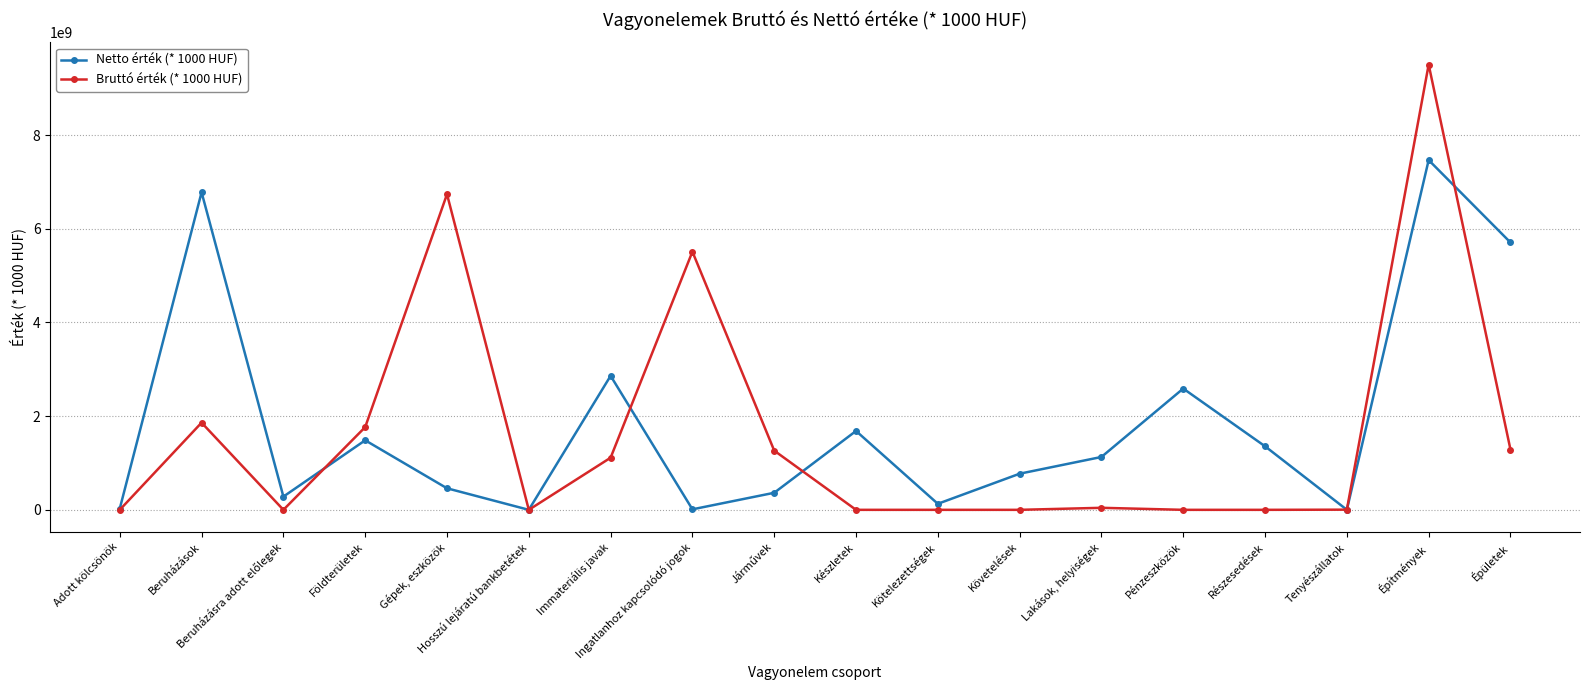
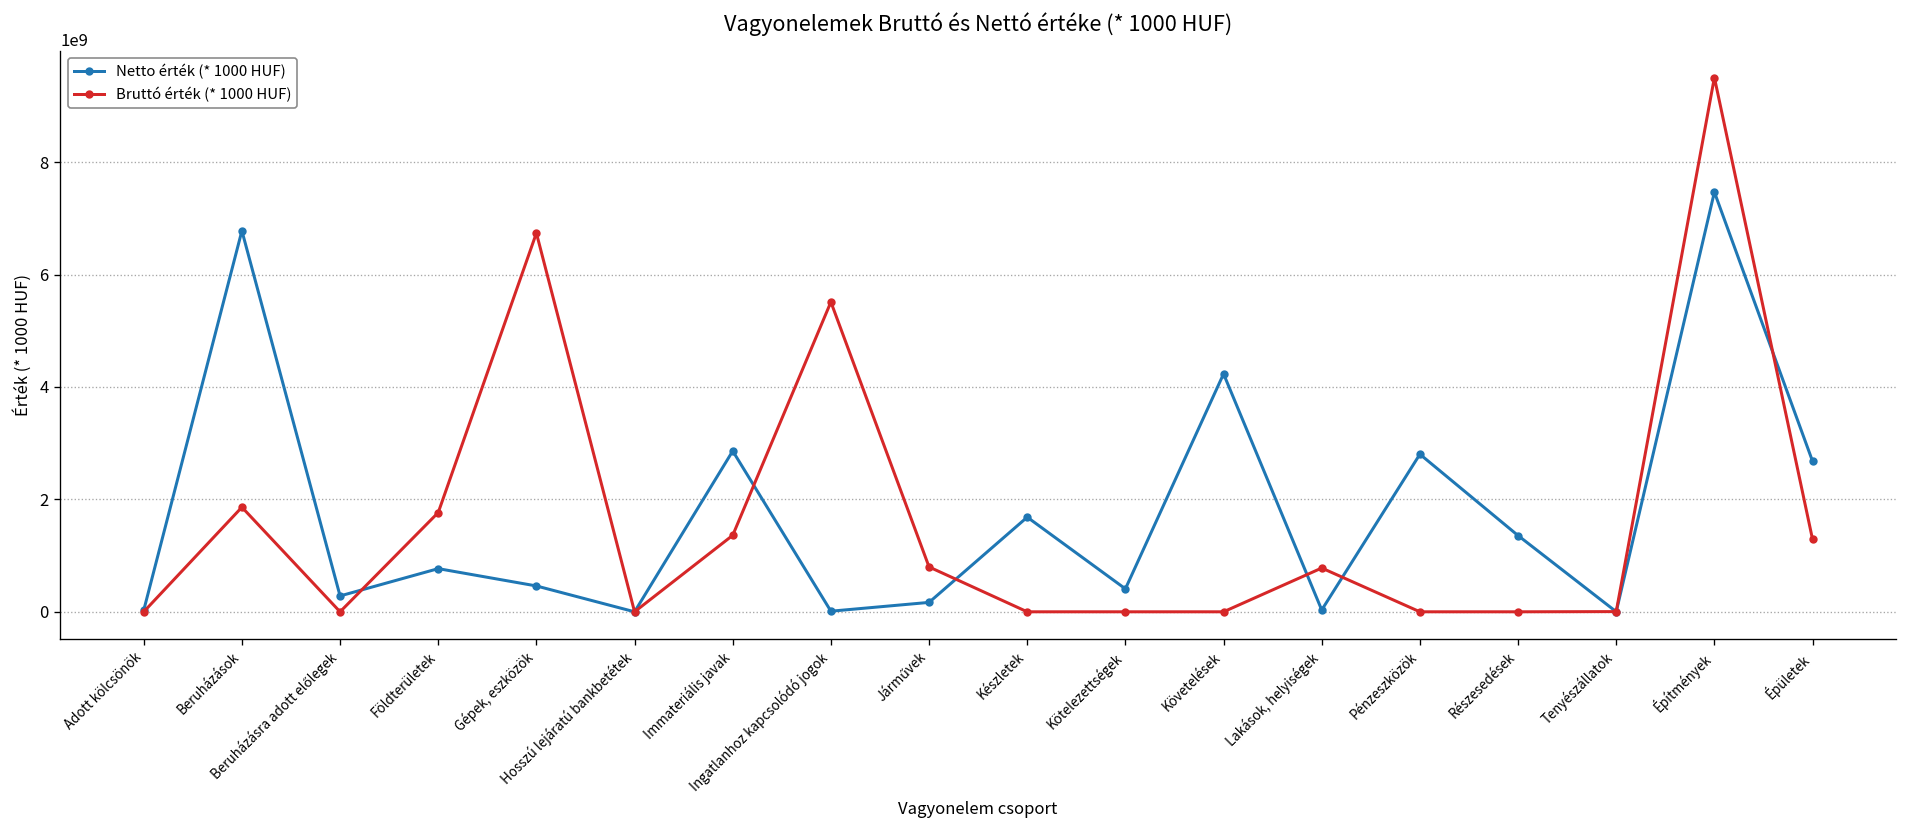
  {
    "Netto érték (* 1000 HUF)": {
      "Beruházások": 6800000000,
      "Beruházásra adott előlegek": 300000000,
-     "Földterületek": 1500000000,
+     "Földterületek": 800000000,
      "Gépek, eszközök": 500000000,
      "Immateriális javak": 2900000000,
      "Ingatlanhoz kapcsolódó jogok": 0,
-     "Járművek": 400000000,
+     "Járművek": 200000000,
      "Készletek": 1700000000,
-     "Kötelezettségek": 100000000,
-     "Követelések": 800000000,
-     "Lakások, helyiségek": 1100000000,
-     "Pénzeszközök": 2600000000,
+     "Kötelezettségek": 400000000,
+     "Követelések": 4200000000,
+     "Lakások, helyiségek": 0,
+     "Pénzeszközök": 2800000000,
      "Részesedések": 1400000000,
      "Építmények": 7500000000,
-     "Épületek": 5700000000
+     "Épületek": 2700000000
    },
    "Bruttó érték (* 1000 HUF)": {
      "Beruházások": 1900000000,
      "Beruházásra adott előlegek": 0,
      "Földterületek": 1800000000,
      "Gépek, eszközök": 6700000000,
-     "Immateriális javak": 1100000000,
+     "Immateriális javak": 1400000000,
      "Ingatlanhoz kapcsolódó jogok": 5500000000,
-     "Járművek": 1300000000,
+     "Járművek": 800000000,
      "Készletek": 0,
      "Kötelezettségek": 0,
      "Követelések": 0,
-     "Lakások, helyiségek": 0,
+     "Lakások, helyiségek": 800000000,
      "Pénzeszközök": 0,
      "Részesedések": 0,
      "Építmények": 9500000000,
      "Épületek": 1300000000
    }
  }
